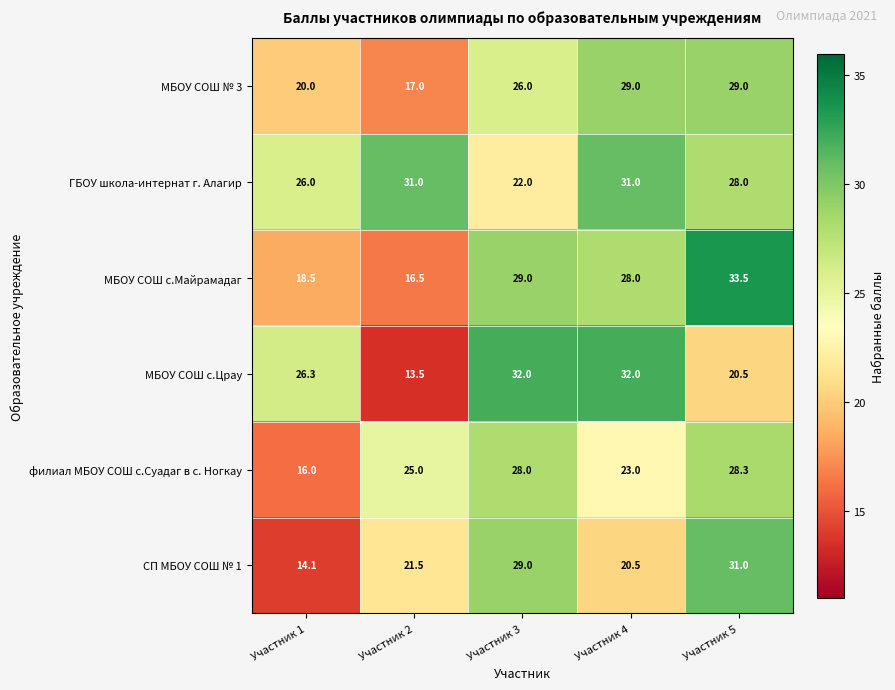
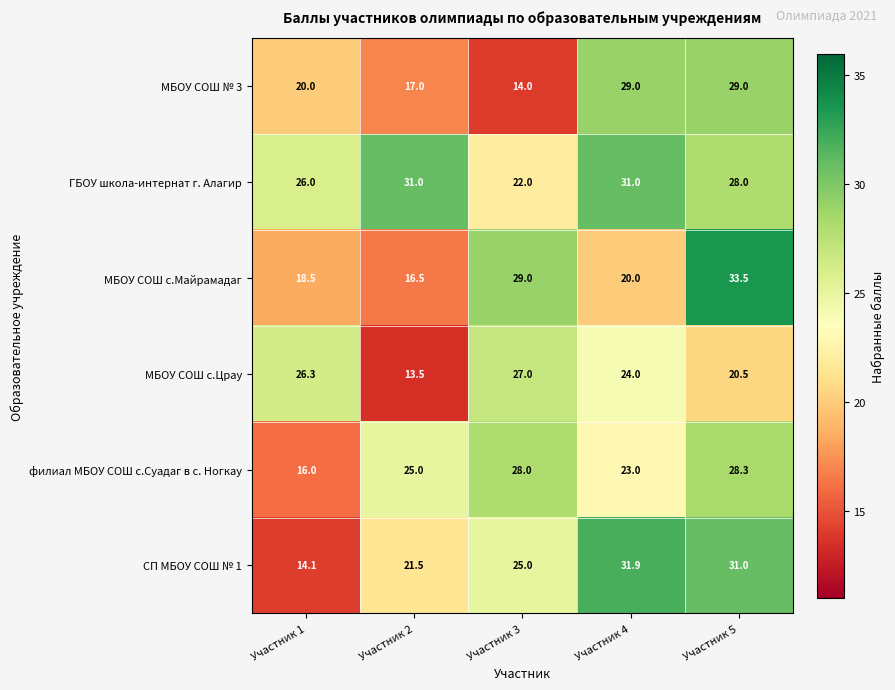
  {
    "МБОУ СОШ № 3": {
      "Участник 1": 20.0,
      "Участник 2": 17.0,
-     "Участник 3": 26.0,
+     "Участник 3": 14.0,
      "Участник 4": 29.0,
      "Участник 5": 29.0
    },
    "ГБОУ школа-интернат г. Алагир": {
      "Участник 1": 26.0,
      "Участник 2": 31.0,
      "Участник 3": 22.0,
      "Участник 4": 31.0,
      "Участник 5": 28.0
    },
    "МБОУ СОШ с.Майрамадаг": {
      "Участник 1": 18.5,
      "Участник 2": 16.5,
      "Участник 3": 29.0,
-     "Участник 4": 28.0,
+     "Участник 4": 20.0,
      "Участник 5": 33.5
    },
    "МБОУ СОШ с.Црау": {
      "Участник 1": 26.3,
      "Участник 2": 13.5,
-     "Участник 3": 32.0,
-     "Участник 4": 32.0,
+     "Участник 3": 27.0,
+     "Участник 4": 24.0,
      "Участник 5": 20.5
    },
    "филиал МБОУ СОШ с.Суадаг в с. Ногкау": {
      "Участник 1": 16.0,
      "Участник 2": 25.0,
      "Участник 3": 28.0,
      "Участник 4": 23.0,
      "Участник 5": 28.3
    },
    "СП МБОУ СОШ № 1": {
      "Участник 1": 14.1,
      "Участник 2": 21.5,
-     "Участник 3": 29.0,
-     "Участник 4": 20.5,
+     "Участник 3": 25.0,
+     "Участник 4": 31.9,
      "Участник 5": 31.0
    }
  }
